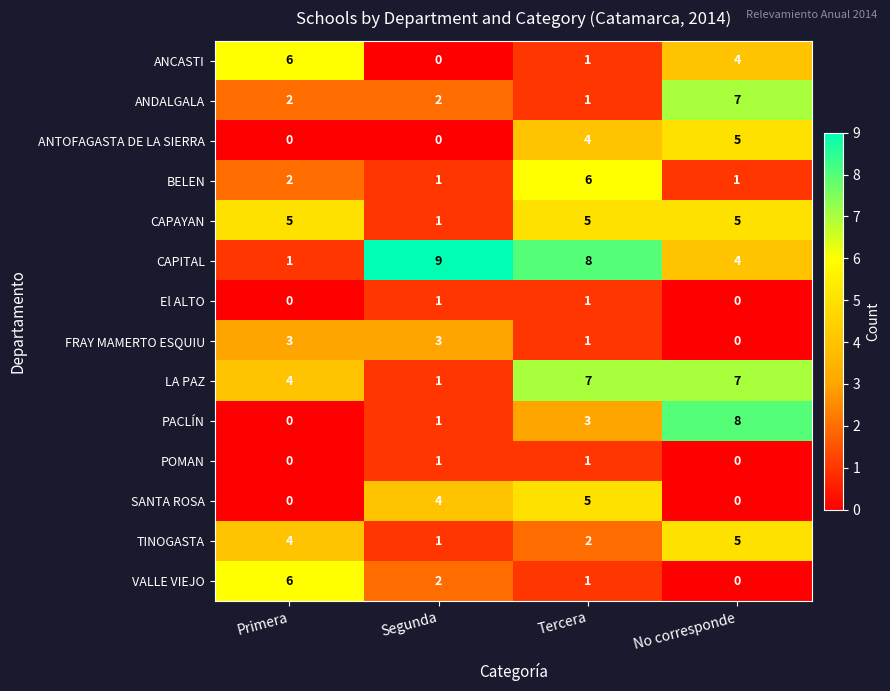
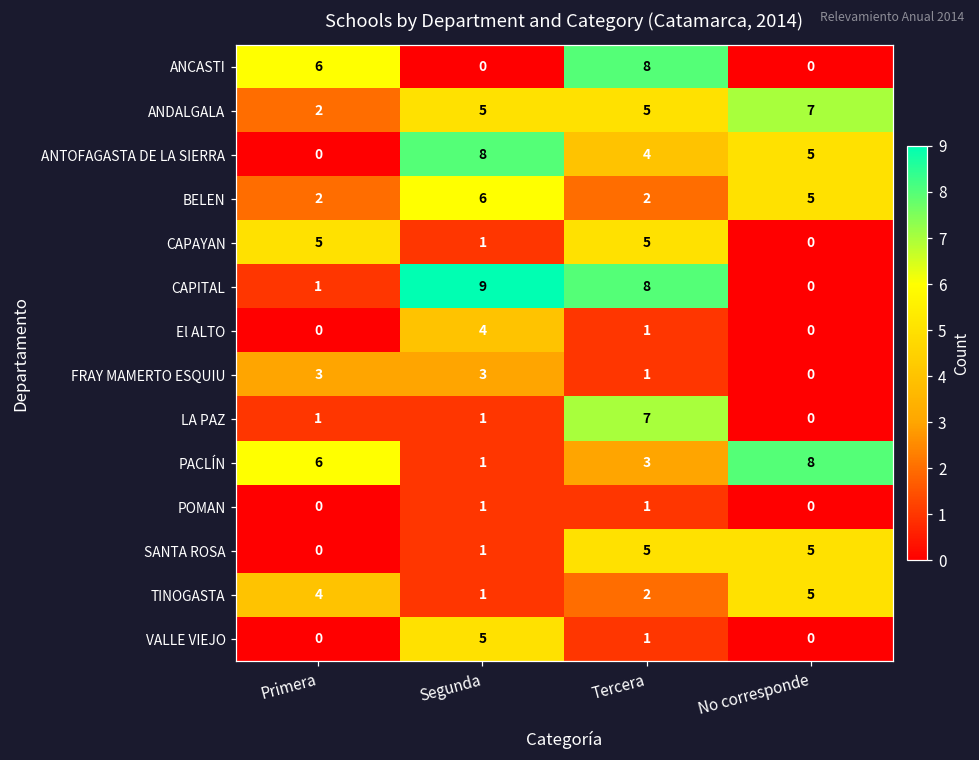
  {
    "ANCASTI": {
      "Primera": 6,
      "Segunda": 0,
-     "Tercera": 1,
-     "No corresponde": 4
+     "Tercera": 8,
+     "No corresponde": 0
    },
    "ANDALGALA": {
      "Primera": 2,
-     "Segunda": 2,
-     "Tercera": 1,
+     "Segunda": 5,
+     "Tercera": 5,
      "No corresponde": 7
    },
    "ANTOFAGASTA DE LA SIERRA": {
      "Primera": 0,
-     "Segunda": 0,
+     "Segunda": 8,
      "Tercera": 4,
      "No corresponde": 5
    },
    "BELEN": {
      "Primera": 2,
-     "Segunda": 1,
-     "Tercera": 6,
-     "No corresponde": 1
+     "Segunda": 6,
+     "Tercera": 2,
+     "No corresponde": 5
    },
    "CAPAYAN": {
      "Primera": 5,
      "Segunda": 1,
      "Tercera": 5,
-     "No corresponde": 5
+     "No corresponde": 0
    },
    "CAPITAL": {
      "Primera": 1,
      "Segunda": 9,
      "Tercera": 8,
-     "No corresponde": 4
+     "No corresponde": 0
    },
    "El ALTO": {
      "Primera": 0,
-     "Segunda": 1,
+     "Segunda": 4,
      "Tercera": 1,
      "No corresponde": 0
    },
    "FRAY MAMERTO ESQUIU": {
      "Primera": 3,
      "Segunda": 3,
      "Tercera": 1,
      "No corresponde": 0
    },
    "LA PAZ": {
-     "Primera": 4,
+     "Primera": 1,
      "Segunda": 1,
      "Tercera": 7,
-     "No corresponde": 7
+     "No corresponde": 0
    },
    "PACLÍN": {
-     "Primera": 0,
+     "Primera": 6,
      "Segunda": 1,
      "Tercera": 3,
      "No corresponde": 8
    },
    "POMAN": {
      "Primera": 0,
      "Segunda": 1,
      "Tercera": 1,
      "No corresponde": 0
    },
    "SANTA ROSA": {
      "Primera": 0,
-     "Segunda": 4,
+     "Segunda": 1,
      "Tercera": 5,
-     "No corresponde": 0
+     "No corresponde": 5
    },
    "TINOGASTA": {
      "Primera": 4,
      "Segunda": 1,
      "Tercera": 2,
      "No corresponde": 5
    },
    "VALLE VIEJO": {
-     "Primera": 6,
-     "Segunda": 2,
+     "Primera": 0,
+     "Segunda": 5,
      "Tercera": 1,
      "No corresponde": 0
    }
  }
